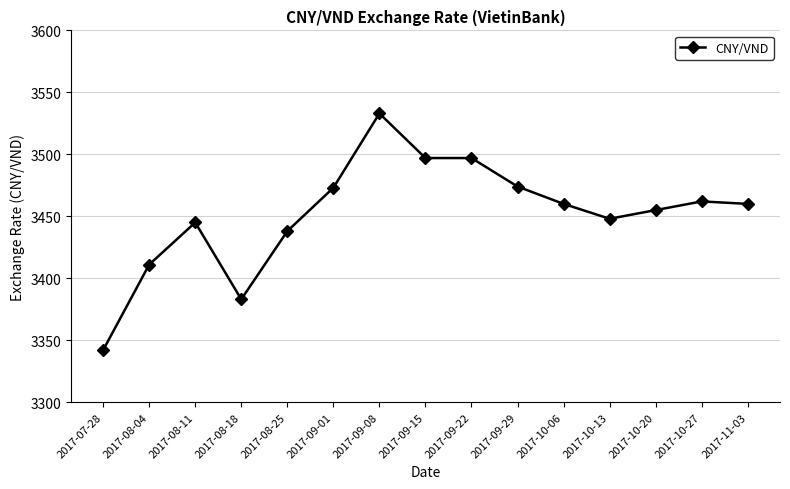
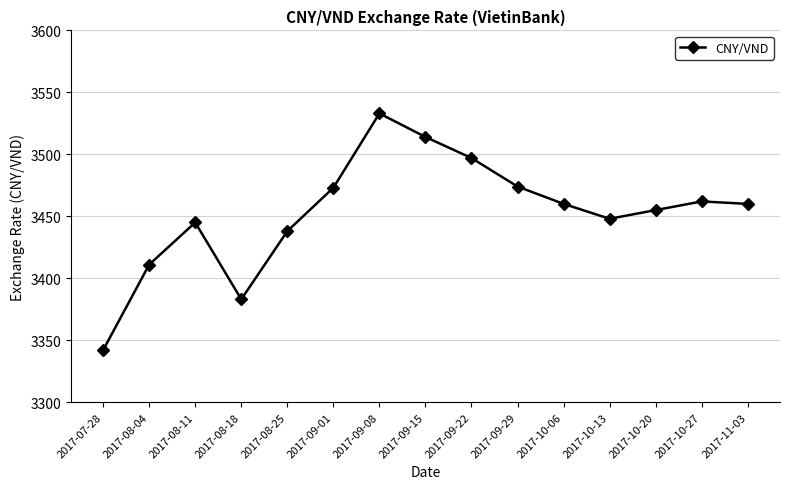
  {
    "2017-07-28": 3342,
    "2017-08-04": 3411,
    "2017-08-11": 3445,
    "2017-08-18": 3383,
    "2017-08-25": 3438,
    "2017-09-01": 3473,
    "2017-09-08": 3533,
-   "2017-09-15": 3497,
+   "2017-09-15": 3514,
    "2017-09-22": 3497,
    "2017-09-29": 3474,
    "2017-10-06": 3460,
    "2017-10-13": 3448,
    "2017-10-20": 3455,
    "2017-10-27": 3462,
    "2017-11-03": 3460
  }
